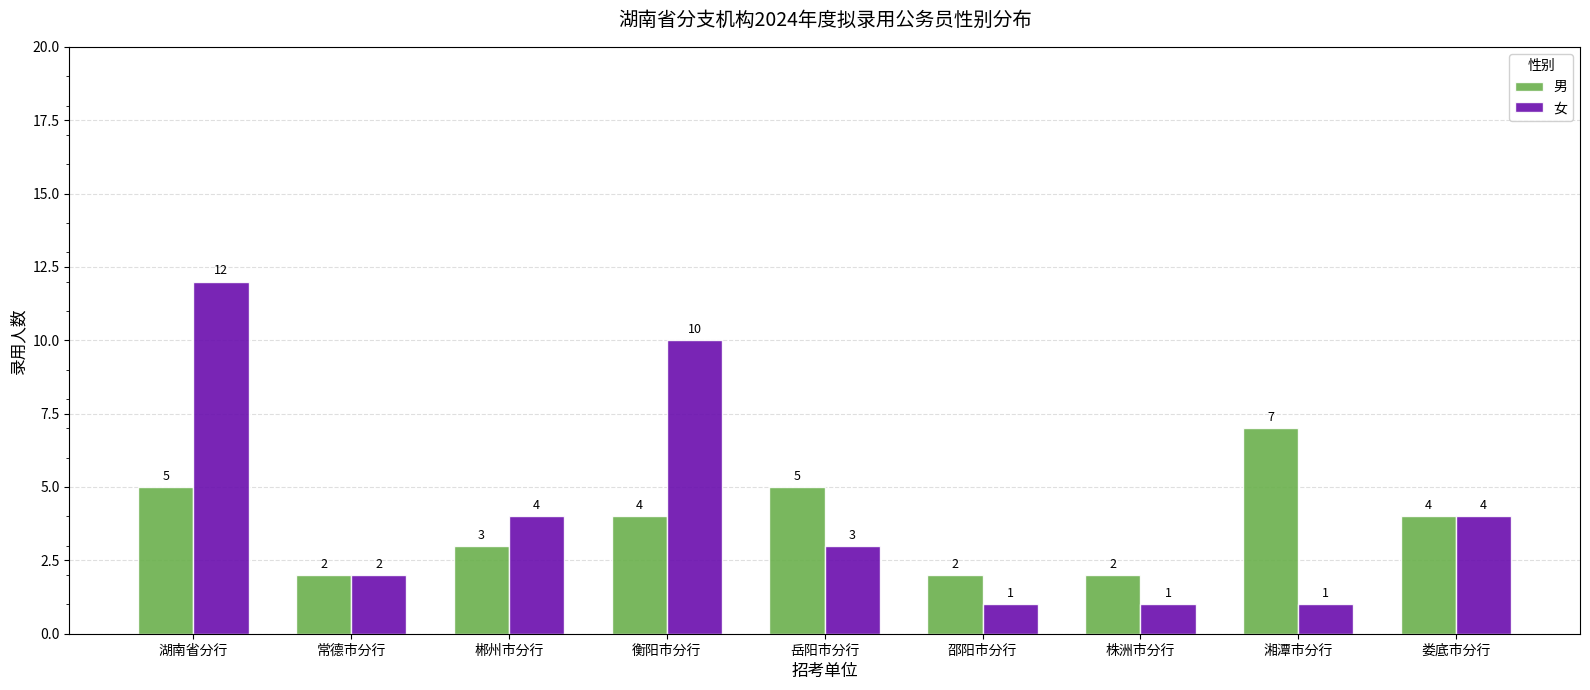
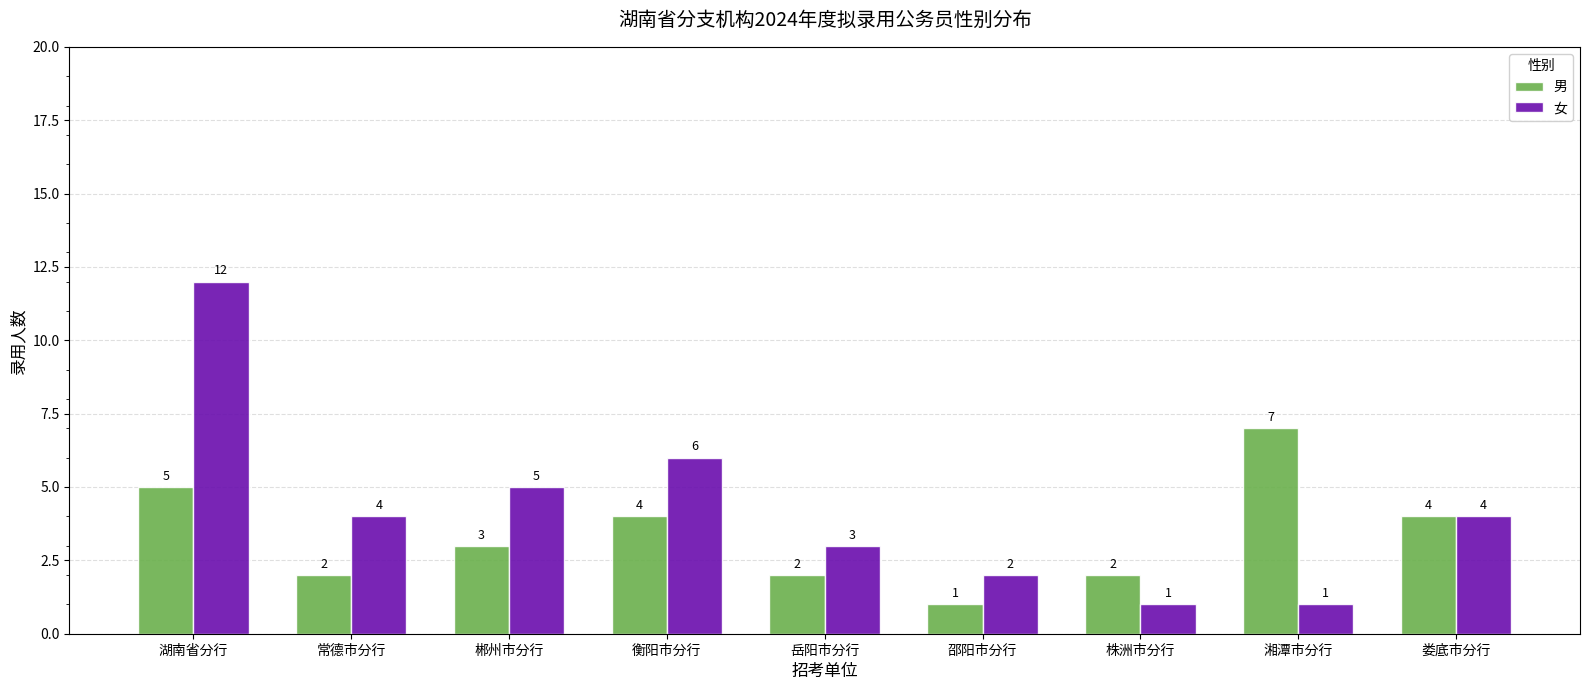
  {
    "男": {
      "湖南省分行": 5,
      "常德市分行": 2,
      "郴州市分行": 3,
      "衡阳市分行": 4,
-     "岳阳市分行": 5,
-     "邵阳市分行": 2,
+     "岳阳市分行": 2,
+     "邵阳市分行": 1,
      "株洲市分行": 2,
      "湘潭市分行": 7,
      "娄底市分行": 4
    },
    "女": {
      "湖南省分行": 12,
-     "常德市分行": 2,
-     "郴州市分行": 4,
-     "衡阳市分行": 10,
+     "常德市分行": 4,
+     "郴州市分行": 5,
+     "衡阳市分行": 6,
      "岳阳市分行": 3,
-     "邵阳市分行": 1,
+     "邵阳市分行": 2,
      "株洲市分行": 1,
      "湘潭市分行": 1,
      "娄底市分行": 4
    }
  }
